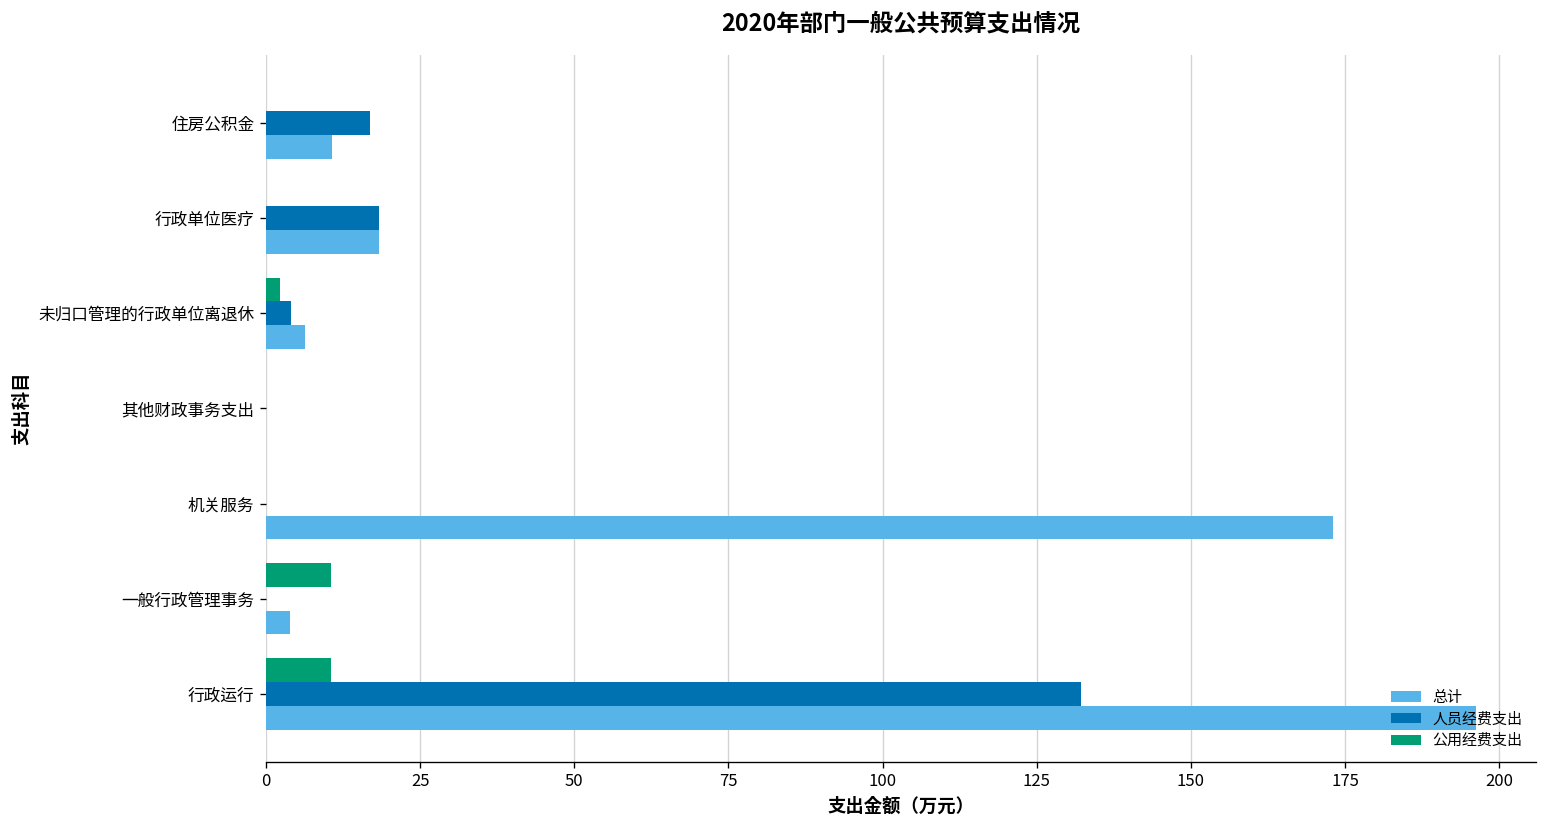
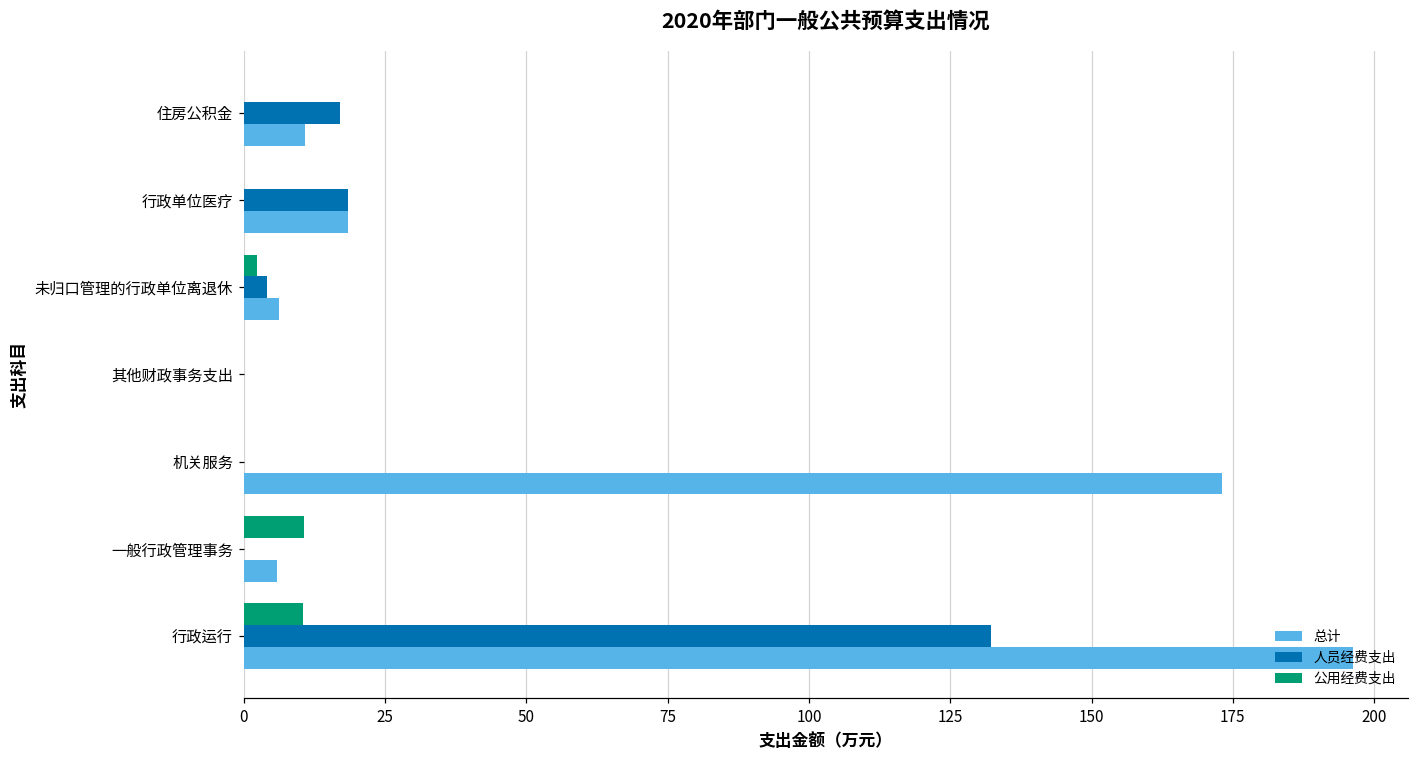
  {
    "总计": {
      "住房公积金": 11,
      "行政单位医疗": 18,
      "未归口管理的行政单位离退休": 6,
      "其他财政事务支出": 0,
      "机关服务": 173,
-     "一般行政管理事务": 4,
+     "一般行政管理事务": 6,
      "行政运行": 196
    },
    "人员经费支出": {
      "住房公积金": 17,
      "行政单位医疗": 18,
      "未归口管理的行政单位离退休": 4,
      "其他财政事务支出": 0,
      "机关服务": 0,
      "一般行政管理事务": 0,
      "行政运行": 132
    },
    "公用经费支出": {
      "住房公积金": 0,
      "行政单位医疗": 0,
      "未归口管理的行政单位离退休": 2,
      "其他财政事务支出": 0,
      "机关服务": 0,
      "一般行政管理事务": 11,
      "行政运行": 11
    }
  }
